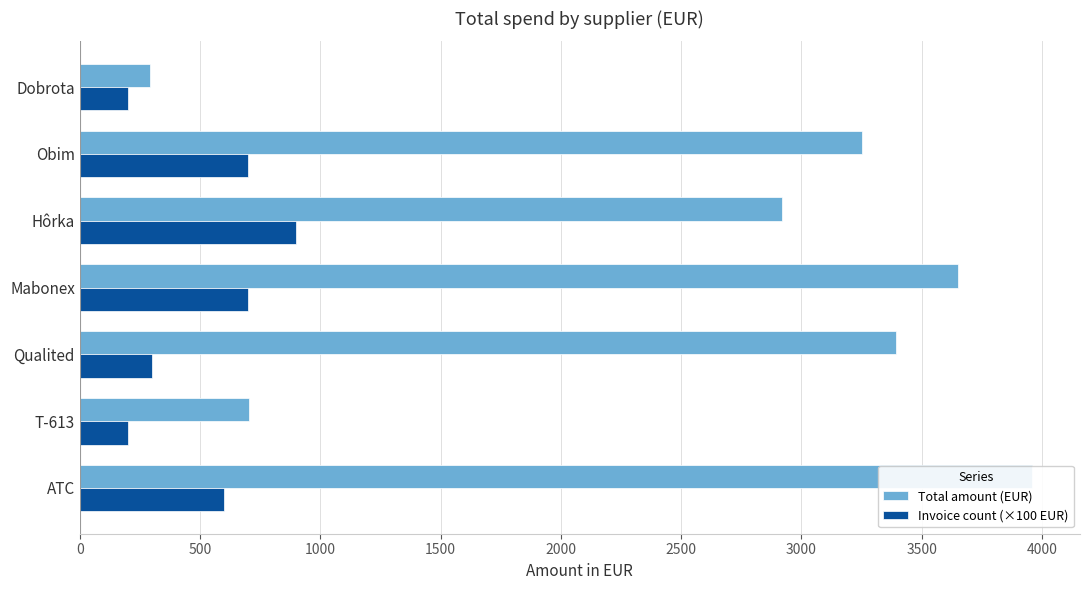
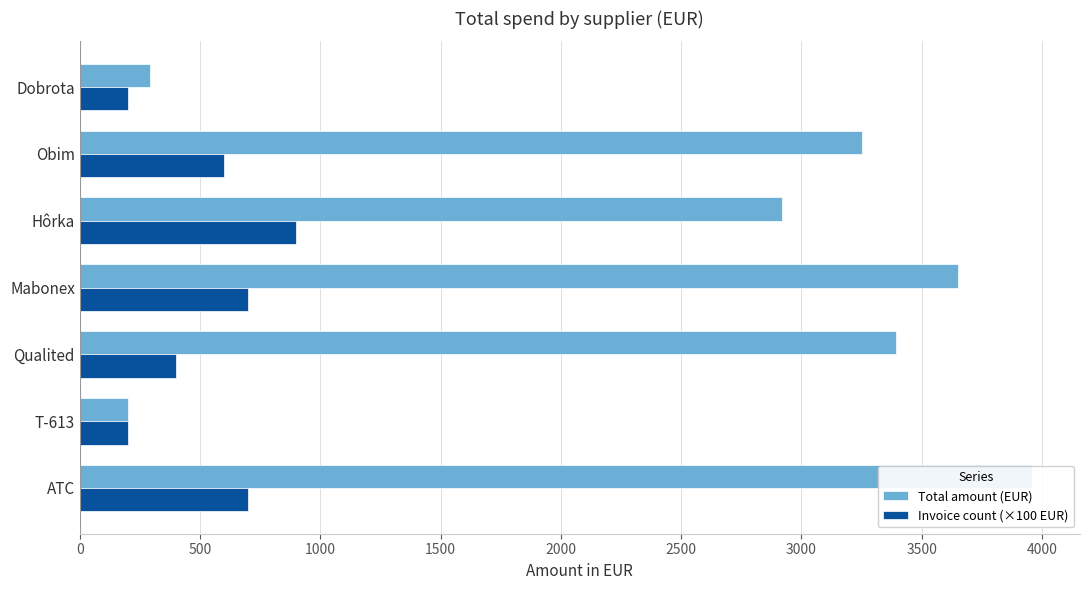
  {
    "Total amount (EUR)": {
      "Dobrota": 290,
      "Obim": 3250,
      "Hôrka": 2920,
      "Mabonex": 3650,
      "Qualited": 3390,
-     "T-613": 700
+     "T-613": 200
    },
    "Invoice count (×100 EUR)": {
      "Dobrota": 200,
-     "Obim": 700,
+     "Obim": 600,
      "Hôrka": 900,
      "Mabonex": 700,
-     "Qualited": 300,
+     "Qualited": 400,
      "T-613": 200,
-     "ATC": 600
+     "ATC": 700
    }
  }
